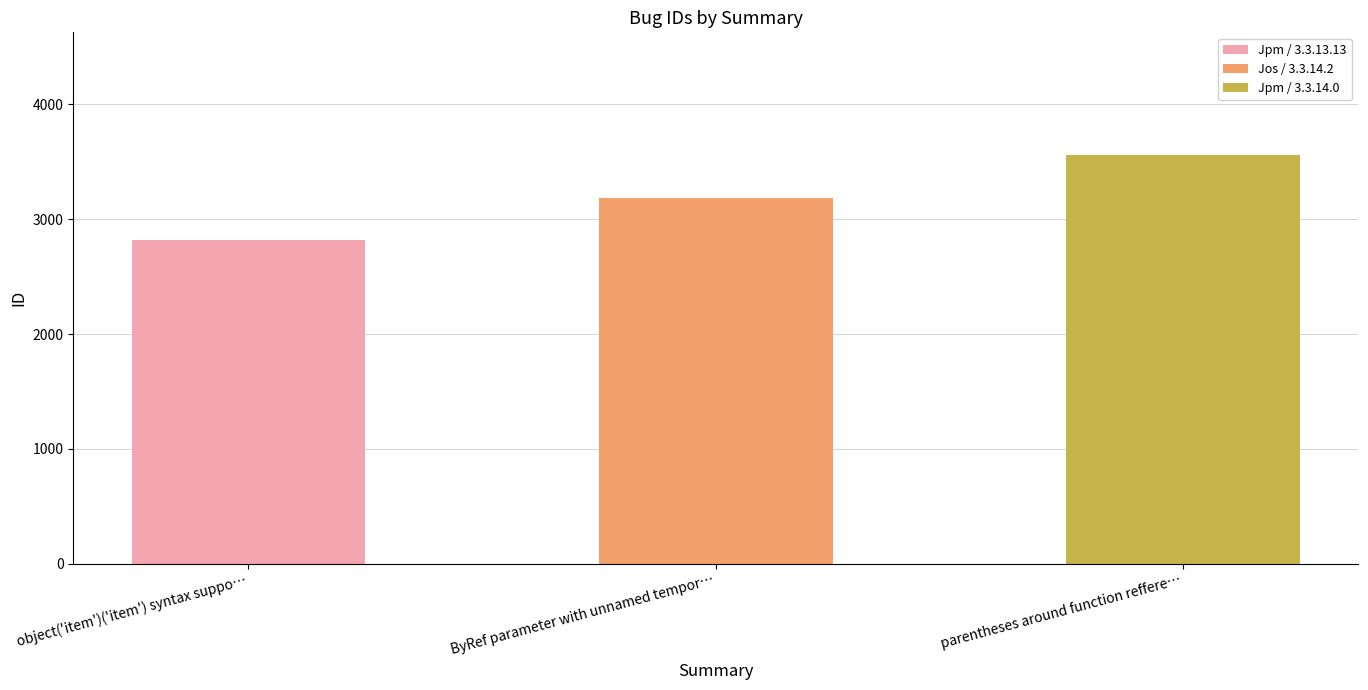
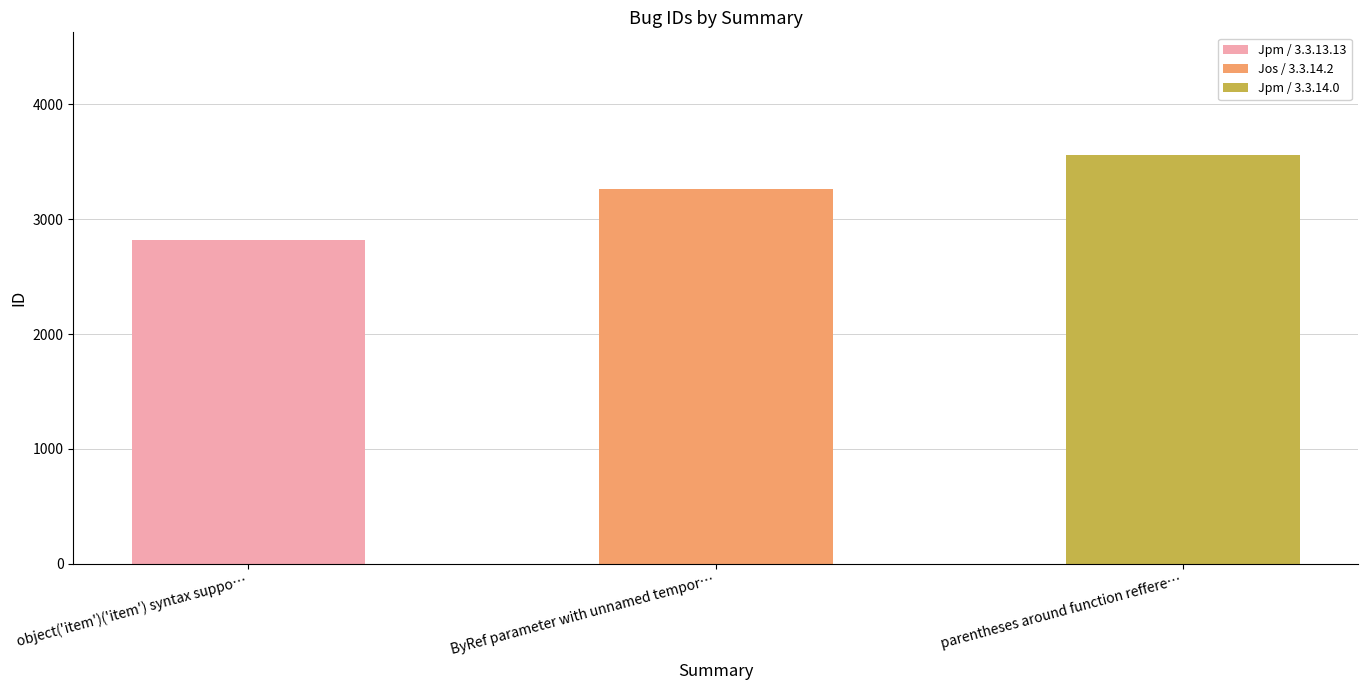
  {
    "Jos / 3.3.14.2": {
-     "ByRef parameter with unnamed tempor…": 3190
+     "ByRef parameter with unnamed tempor…": 3270
    },
    "Jpm / 3.3.14.0": {
      "parentheses around function reffere…": 3560
    }
  }
